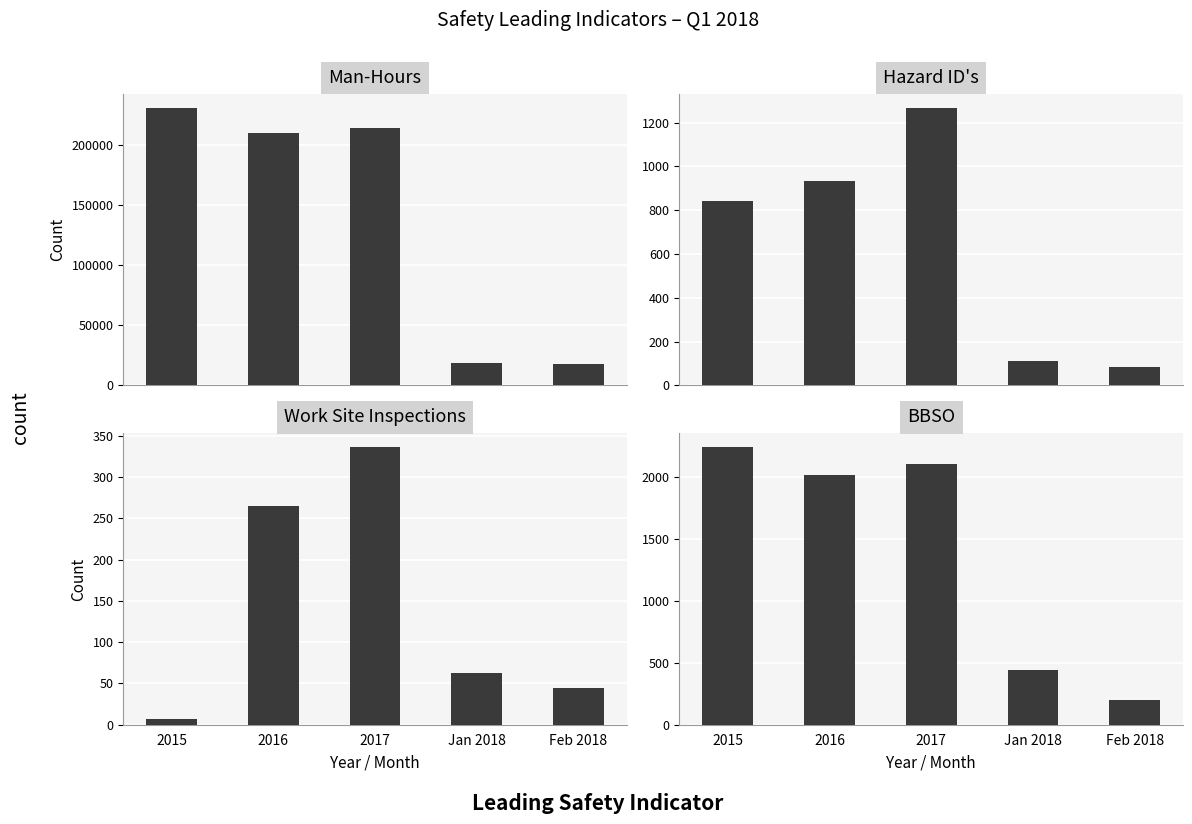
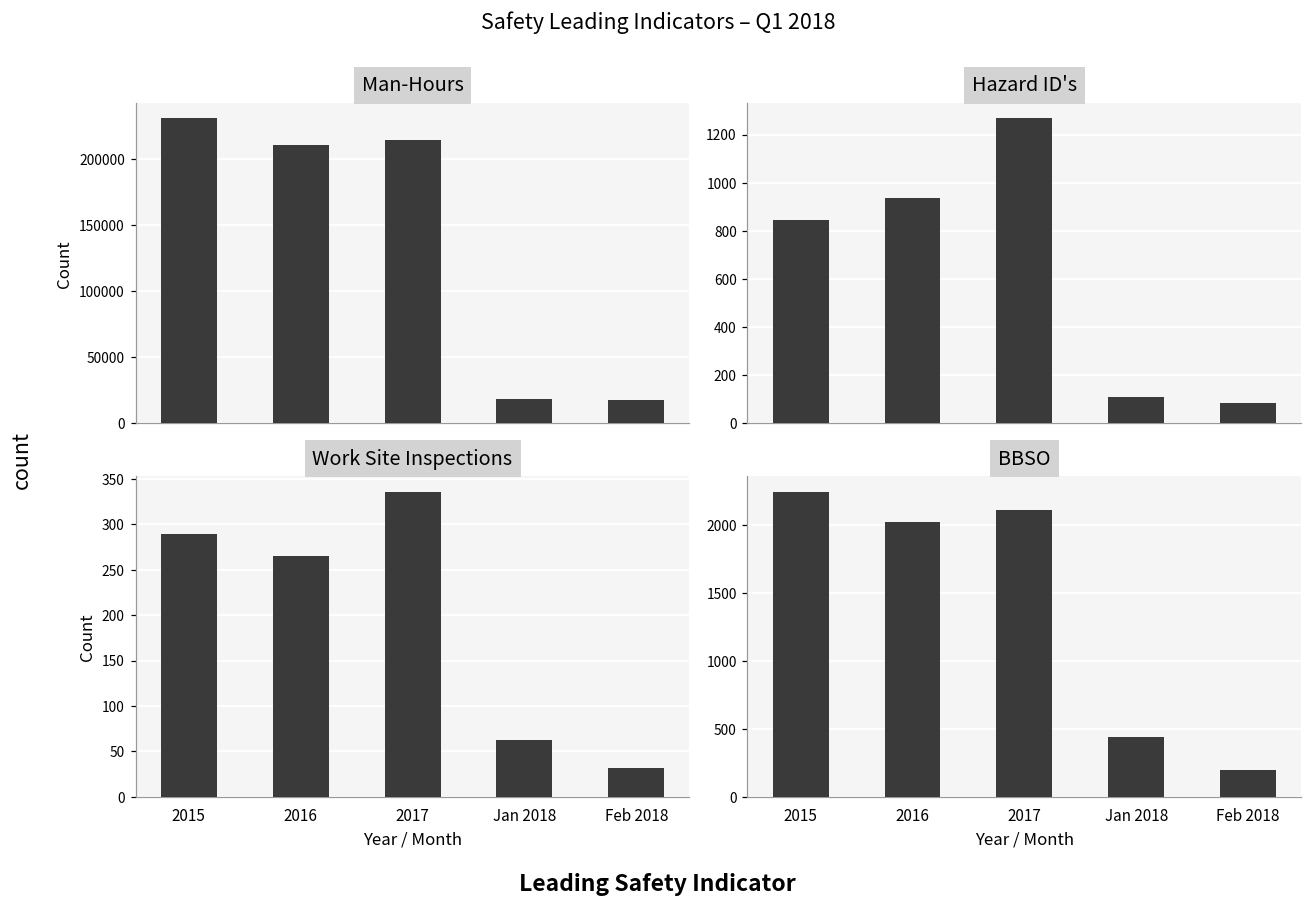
  {
    "Work Site Inspections": {
-     "2015": 10,
+     "2015": 290,
      "2016": 270,
      "2017": 340,
      "Jan 2018": 60,
-     "Feb 2018": 50
+     "Feb 2018": 30
    },
    "BBSO": {
      "2015": 2240,
      "2016": 2020,
      "2017": 2110,
      "Jan 2018": 440,
      "Feb 2018": 200
    }
  }
